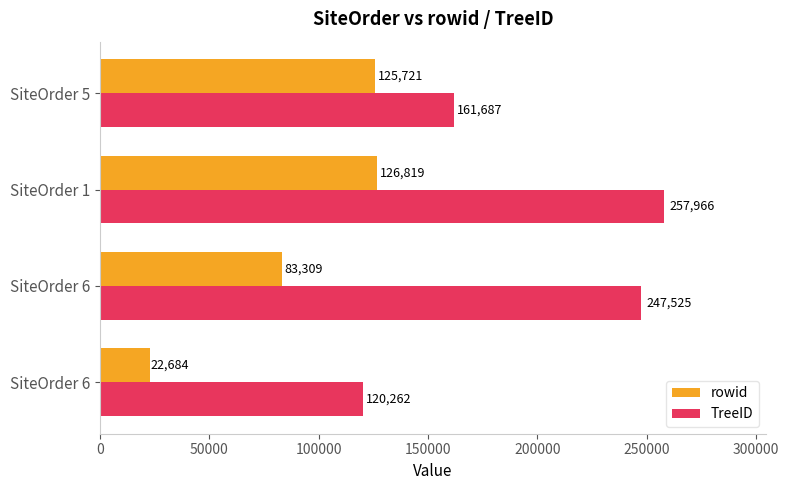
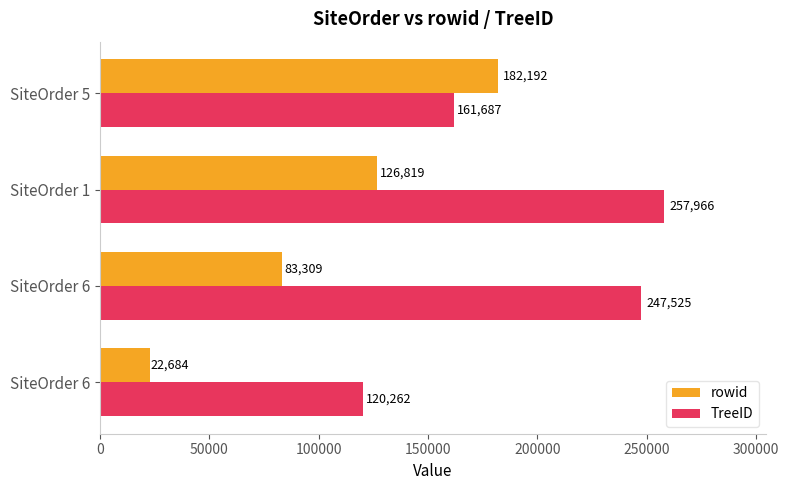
  {
    "rowid": {
-     "SiteOrder 5": "125,721",
+     "SiteOrder 5": "182,192",
      "SiteOrder 1": "126,819"
    },
    "TreeID": {
      "SiteOrder 5": "161,687",
      "SiteOrder 1": "257,966"
    }
  }
